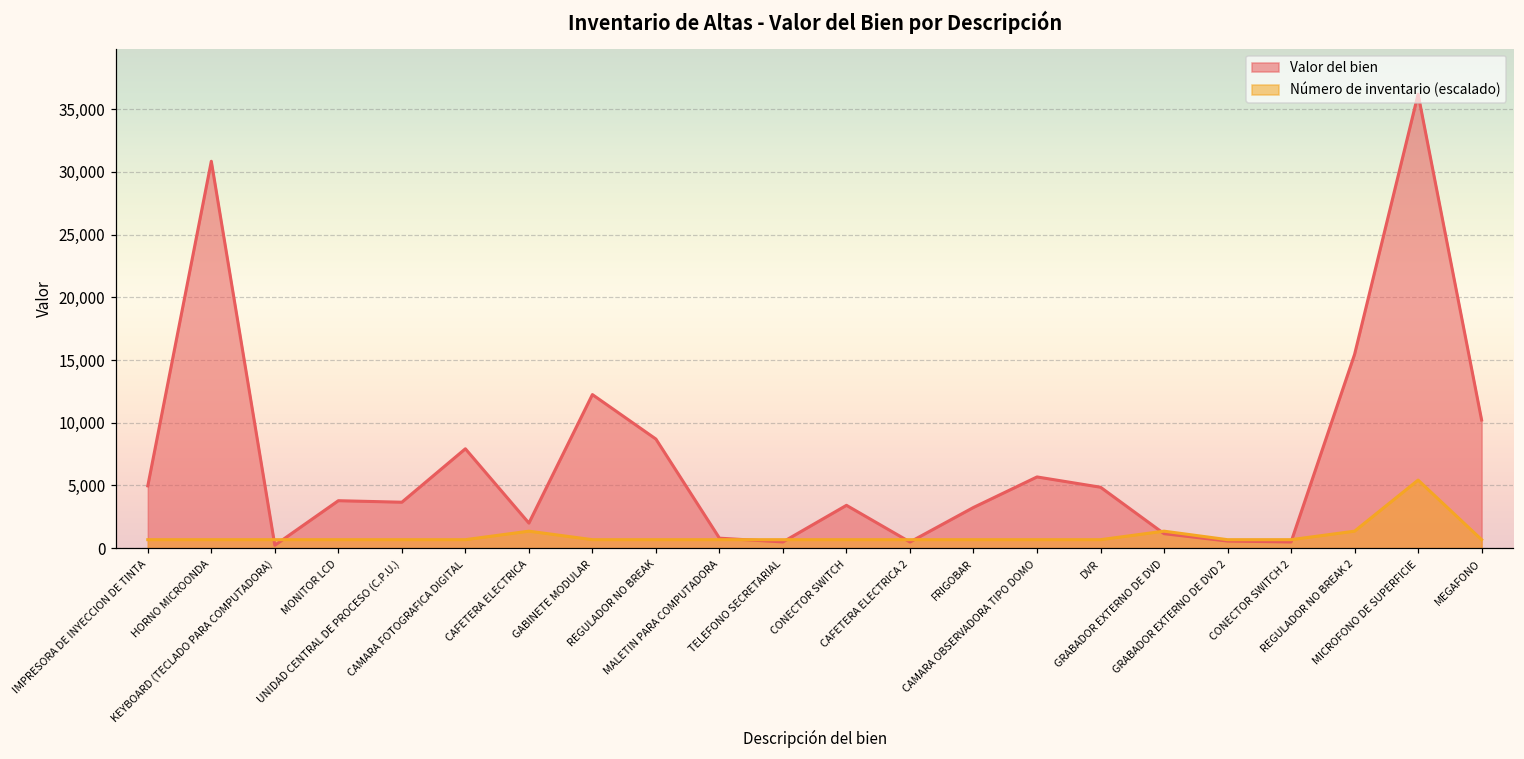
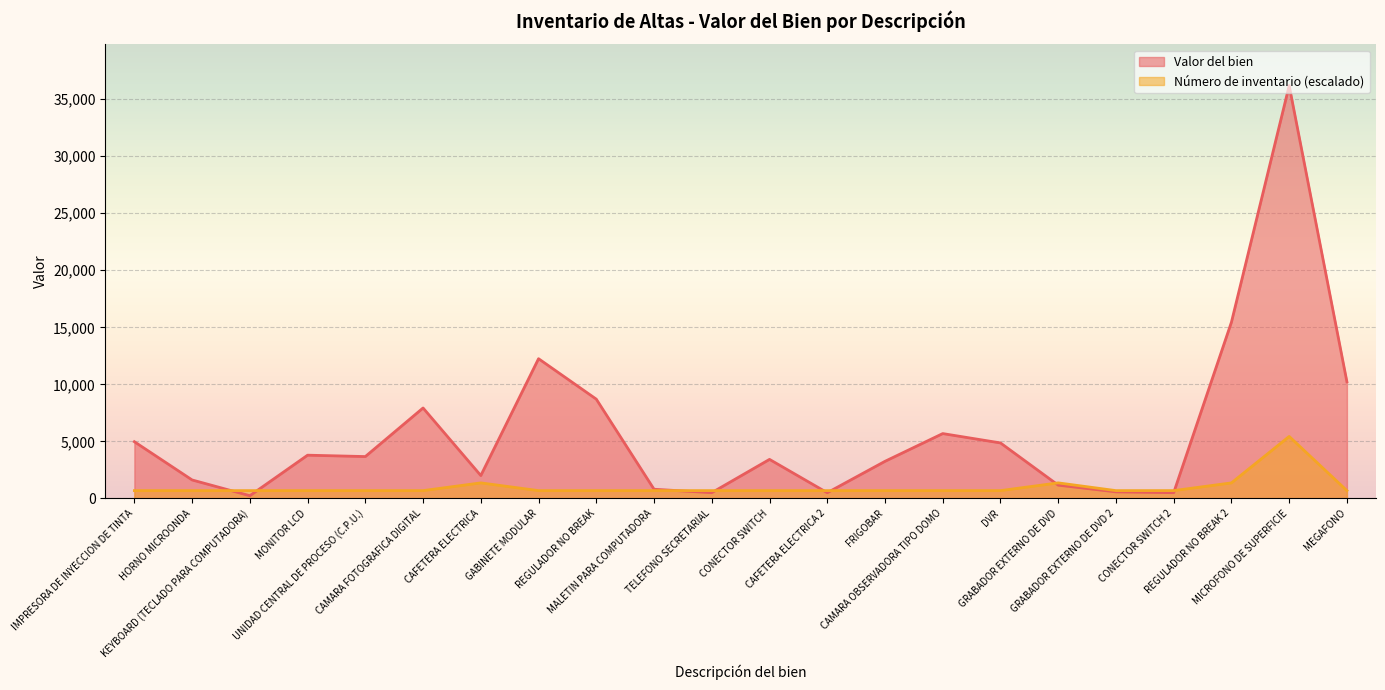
  {
    "Valor del bien": {
      "IMPRESORA DE INYECCION DE TINTA": "5,000",
-     "HORNO MICROONDA": "30,800",
+     "HORNO MICROONDA": "1,600",
      "KEYBOARD (TECLADO PARA COMPUTADORA)": "200",
      "MONITOR LCD": "3,800",
      "UNIDAD CENTRAL DE PROCESO (C.P.U.)": "3,700",
      "CAMARA FOTOGRAFICA DIGITAL": "7,900",
      "CAFETERA ELECTRICA": "2,000",
      "GABINETE MODULAR": "12,200",
      "REGULADOR NO BREAK": "8,700",
      "CONECTOR SWITCH": "3,400",
      "FRIGOBAR": "3,200",
      "CAMARA OBSERVADORA TIPO DOMO": "5,700",
      "DVR": "4,900",
      "REGULADOR NO BREAK 2": "15,500",
      "MEGAFONO": "10,200"
    },
    "Número de inventario (escalado)": {
      "IMPRESORA DE INYECCION DE TINTA": "700",
      "HORNO MICROONDA": "700",
      "KEYBOARD (TECLADO PARA COMPUTADORA)": "700",
      "MONITOR LCD": "700",
      "UNIDAD CENTRAL DE PROCESO (C.P.U.)": "700",
      "CAMARA FOTOGRAFICA DIGITAL": "700",
      "CAFETERA ELECTRICA": "1,400",
      "GABINETE MODULAR": "700",
      "REGULADOR NO BREAK": "700",
      "CONECTOR SWITCH": "700",
      "FRIGOBAR": "700",
      "CAMARA OBSERVADORA TIPO DOMO": "700",
      "DVR": "700",
      "REGULADOR NO BREAK 2": "1,400",
      "MICROFONO DE SUPERFICIE": "5,400",
      "MEGAFONO": "700"
    }
  }
